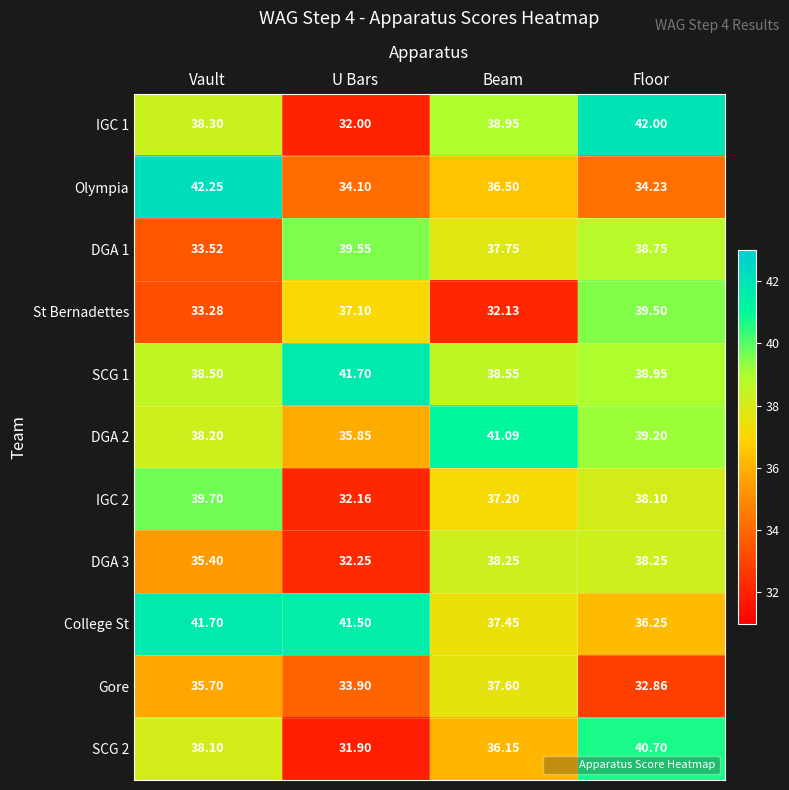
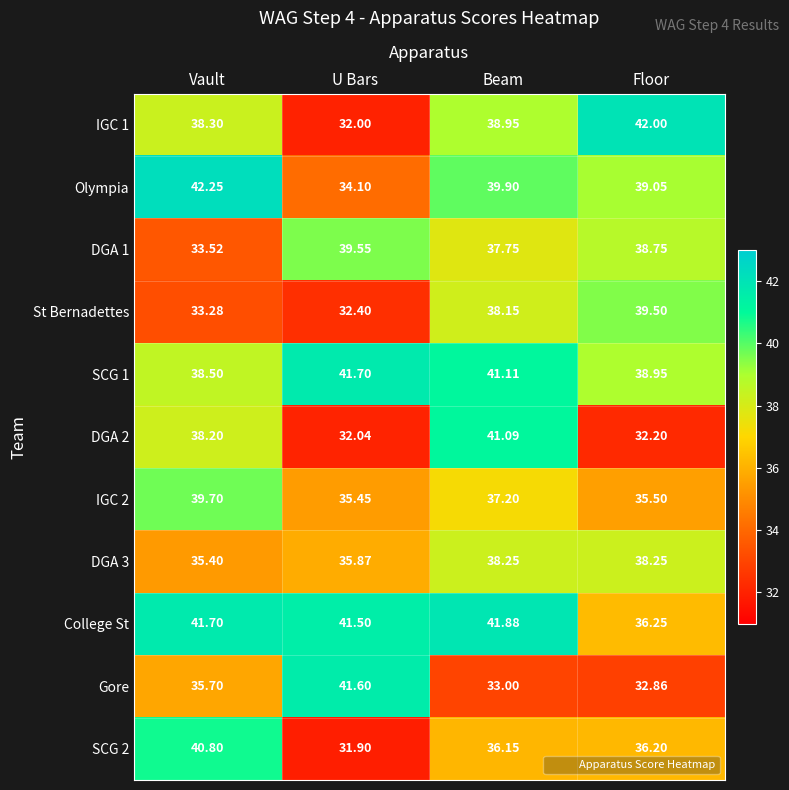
  {
    "IGC 1": {
      "Vault": 38.30,
      "U Bars": 32.00,
      "Beam": 38.95,
      "Floor": 42.00
    },
    "Olympia": {
      "Vault": 42.25,
      "U Bars": 34.10,
-     "Beam": 36.50,
-     "Floor": 34.23
+     "Beam": 39.90,
+     "Floor": 39.05
    },
    "DGA 1": {
      "Vault": 33.52,
      "U Bars": 39.55,
      "Beam": 37.75,
      "Floor": 38.75
    },
    "St Bernadettes": {
      "Vault": 33.28,
-     "U Bars": 37.10,
-     "Beam": 32.13,
+     "U Bars": 32.40,
+     "Beam": 38.15,
      "Floor": 39.50
    },
    "SCG 1": {
      "Vault": 38.50,
      "U Bars": 41.70,
-     "Beam": 38.55,
+     "Beam": 41.11,
      "Floor": 38.95
    },
    "DGA 2": {
      "Vault": 38.20,
-     "U Bars": 35.85,
+     "U Bars": 32.04,
      "Beam": 41.09,
-     "Floor": 39.20
+     "Floor": 32.20
    },
    "IGC 2": {
      "Vault": 39.70,
-     "U Bars": 32.16,
+     "U Bars": 35.45,
      "Beam": 37.20,
-     "Floor": 38.10
+     "Floor": 35.50
    },
    "DGA 3": {
      "Vault": 35.40,
-     "U Bars": 32.25,
+     "U Bars": 35.87,
      "Beam": 38.25,
      "Floor": 38.25
    },
    "College St": {
      "Vault": 41.70,
      "U Bars": 41.50,
-     "Beam": 37.45,
+     "Beam": 41.88,
      "Floor": 36.25
    },
    "Gore": {
      "Vault": 35.70,
-     "U Bars": 33.90,
-     "Beam": 37.60,
+     "U Bars": 41.60,
+     "Beam": 33.00,
      "Floor": 32.86
    },
    "SCG 2": {
-     "Vault": 38.10,
+     "Vault": 40.80,
      "U Bars": 31.90,
      "Beam": 36.15,
-     "Floor": 40.70
+     "Floor": 36.20
    }
  }
